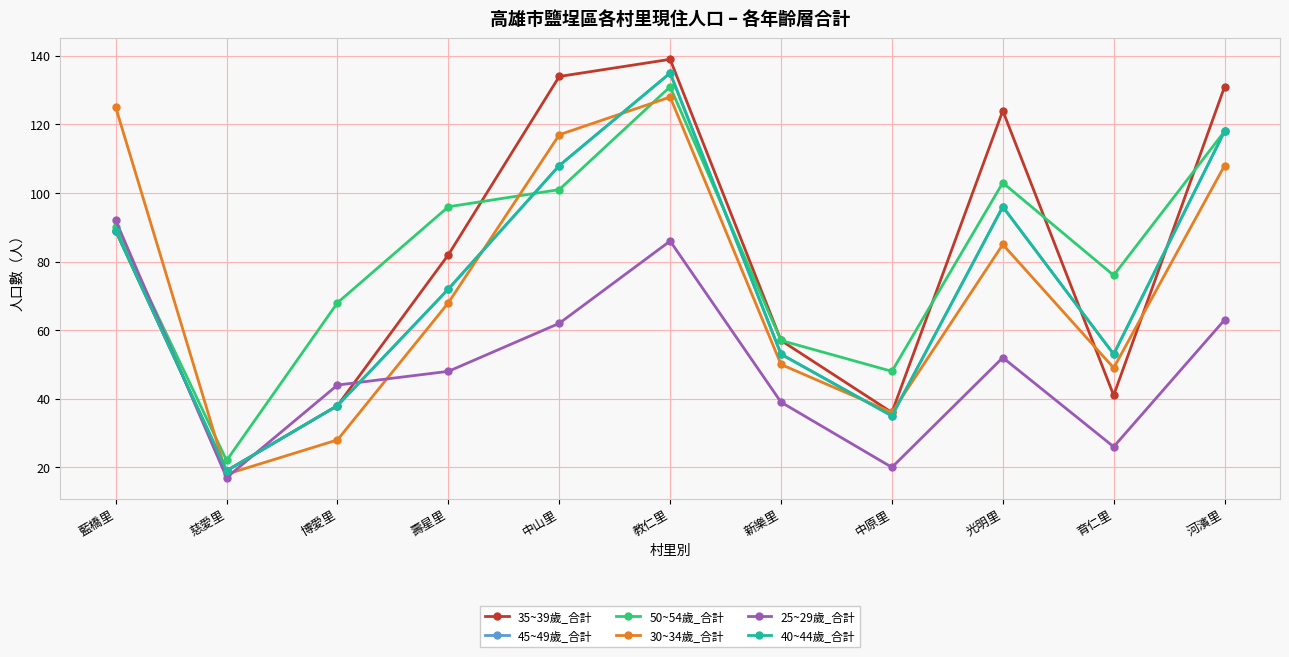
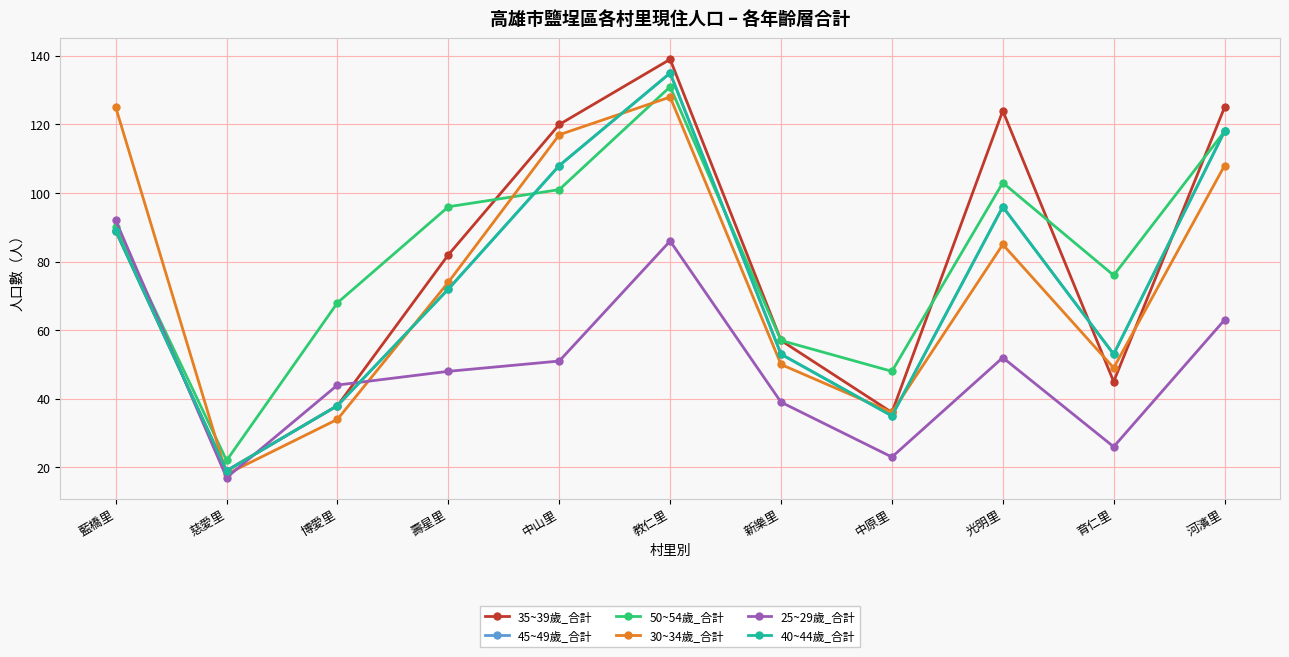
  {
    "35~39歲_合計": {
      "壽星里": 82,
-     "中山里": 134,
+     "中山里": 120,
      "教仁里": 139,
      "光明里": 124,
-     "育仁里": 41,
-     "河濱里": 131
+     "育仁里": 45,
+     "河濱里": 125
    },
    "30~34歲_合計": {
      "藍橋里": 125,
      "慈愛里": 18,
-     "博愛里": 28,
-     "壽星里": 68,
+     "博愛里": 34,
+     "壽星里": 74,
      "中山里": 117,
      "教仁里": 128,
      "新樂里": 50,
      "光明里": 85,
      "育仁里": 49,
      "河濱里": 108
    },
    "25~29歲_合計": {
      "藍橋里": 92,
      "慈愛里": 17,
      "博愛里": 44,
      "壽星里": 48,
-     "中山里": 62,
+     "中山里": 51,
      "教仁里": 86,
      "新樂里": 39,
-     "中原里": 20,
+     "中原里": 23,
      "光明里": 52,
      "育仁里": 26,
      "河濱里": 63
    }
  }
